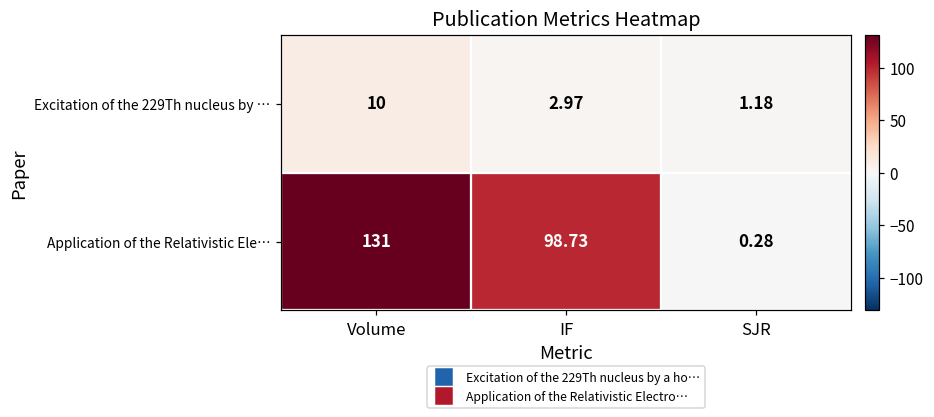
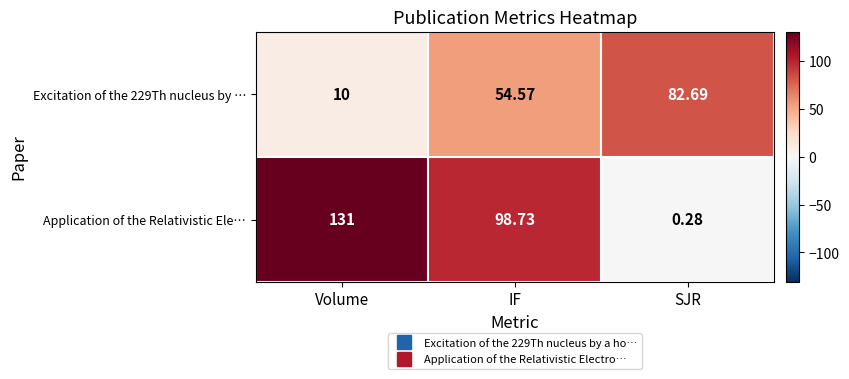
  {
    "Excitation of the 229Th nucleus by …": {
      "Volume": 10,
-     "IF": 2.97,
-     "SJR": 1.18
+     "IF": 54.57,
+     "SJR": 82.69
    },
    "Application of the Relativistic Ele…": {
      "Volume": 131,
      "IF": 98.73,
      "SJR": 0.28
    }
  }
